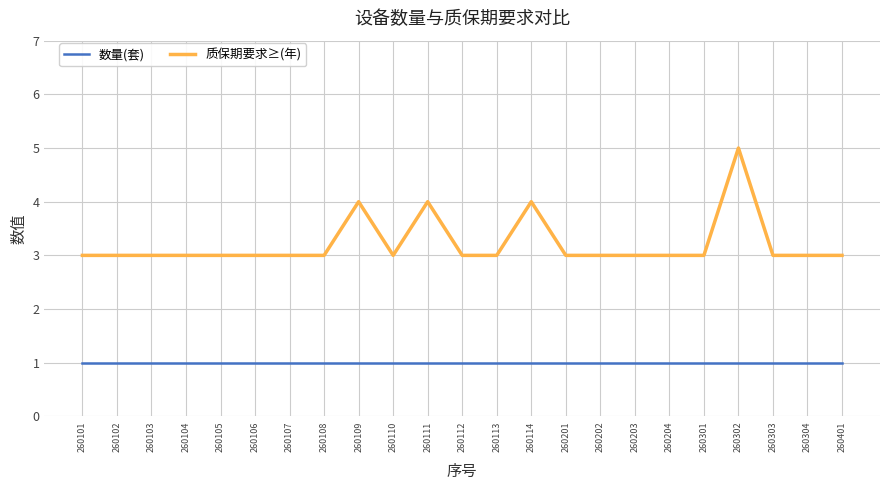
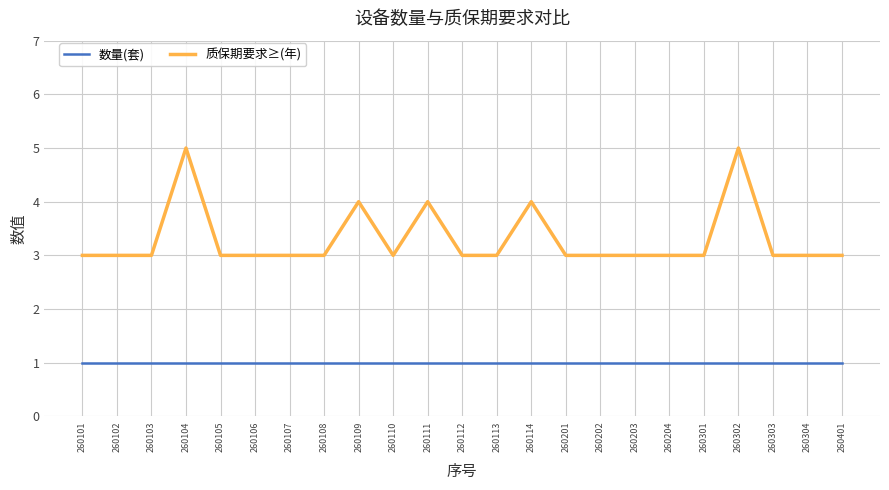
  {
    "数量(套)": {
      "260101": 1,
      "260102": 1,
      "260103": 1,
      "260104": 1,
      "260105": 1,
      "260106": 1,
      "260107": 1,
      "260108": 1,
      "260109": 1,
      "260110": 1,
      "260111": 1,
      "260112": 1,
      "260113": 1,
      "260114": 1,
      "260201": 1,
      "260202": 1,
      "260203": 1,
      "260204": 1,
      "260301": 1,
      "260302": 1,
      "260303": 1,
      "260304": 1,
      "260401": 1
    },
    "质保期要求≥(年)": {
      "260101": 3,
      "260102": 3,
      "260103": 3,
-     "260104": 3,
+     "260104": 5,
      "260105": 3,
      "260106": 3,
      "260107": 3,
      "260108": 3,
      "260109": 4,
      "260110": 3,
      "260111": 4,
      "260112": 3,
      "260113": 3,
      "260114": 4,
      "260201": 3,
      "260202": 3,
      "260203": 3,
      "260204": 3,
      "260301": 3,
      "260302": 5,
      "260303": 3,
      "260304": 3,
      "260401": 3
    }
  }
